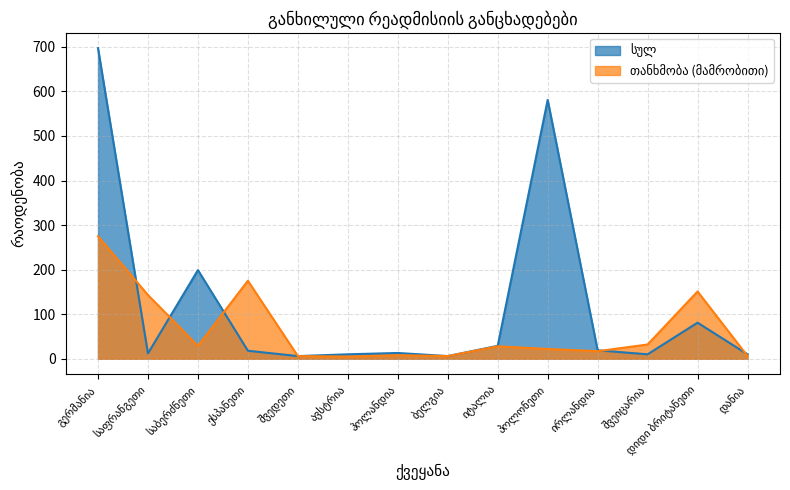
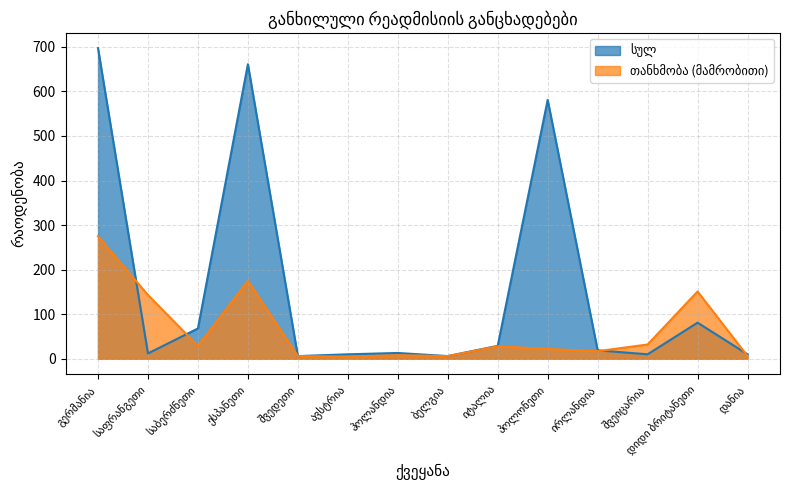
  {
    "სულ": {
      "გერმანია": 700,
      "საფრანგეთი": 10,
-     "საბერძნეთი": 200,
-     "ესპანეთი": 20,
+     "საბერძნეთი": 70,
+     "ესპანეთი": 660,
      "პოლონეთი": 580,
      "შვეიცარია": 10,
      "დიდი ბრიტანეთი": 80
    },
    "თანხმობა (მამრობითი)": {
      "გერმანია": 280,
      "საფრანგეთი": 140,
      "საბერძნეთი": 30,
      "ესპანეთი": 180,
      "პოლონეთი": 20,
      "შვეიცარია": 30,
      "დიდი ბრიტანეთი": 150
    }
  }
